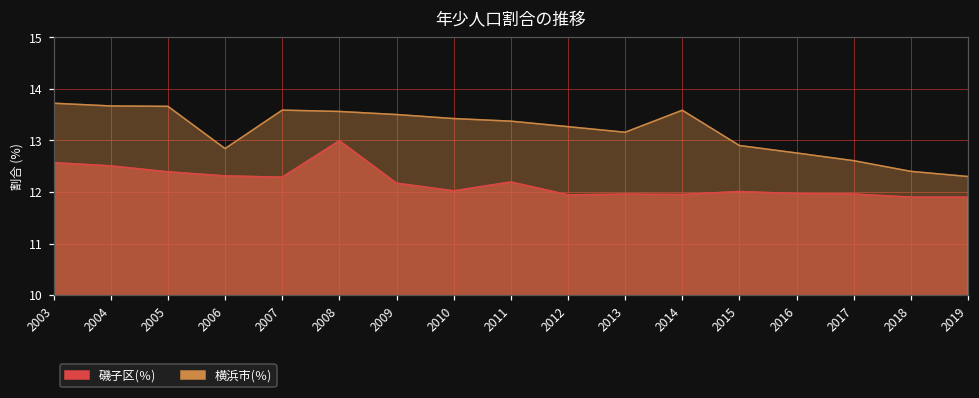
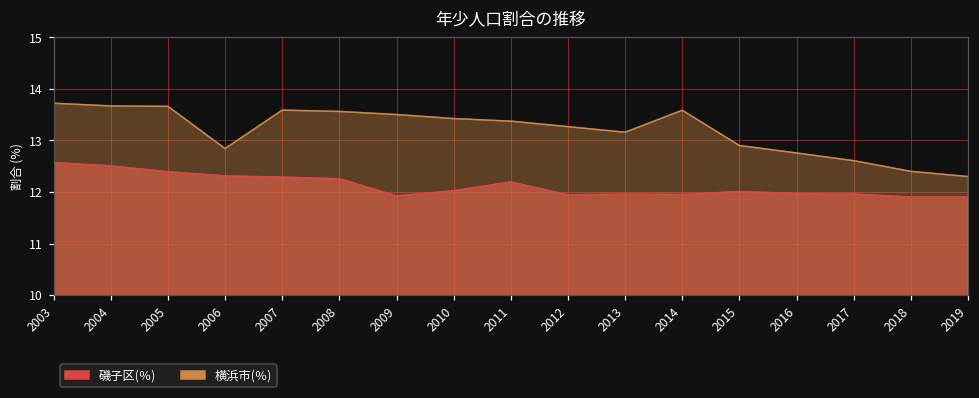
  {
    "磯子区(％)": {
      "2003": 12.6,
      "2004": 12.5,
      "2005": 12.4,
      "2006": 12.3,
      "2007": 12.3,
-     "2008": 13.0,
-     "2009": 12.2,
+     "2008": 12.3,
+     "2009": 11.9,
      "2010": 12.0,
      "2011": 12.2,
      "2012": 11.9,
      "2013": 12.0,
      "2014": 12.0,
      "2015": 12.0,
      "2016": 12.0,
      "2017": 12.0,
      "2018": 11.9,
      "2019": 11.9
    },
    "横浜市(％)": {
      "2003": 13.7,
      "2004": 13.7,
      "2005": 13.7,
      "2006": 12.8,
      "2007": 13.6,
      "2008": 13.6,
      "2009": 13.5,
      "2010": 13.4,
      "2011": 13.4,
      "2012": 13.3,
      "2013": 13.2,
      "2014": 13.6,
      "2015": 12.9,
      "2016": 12.8,
      "2017": 12.6,
      "2018": 12.4,
      "2019": 12.3
    }
  }
